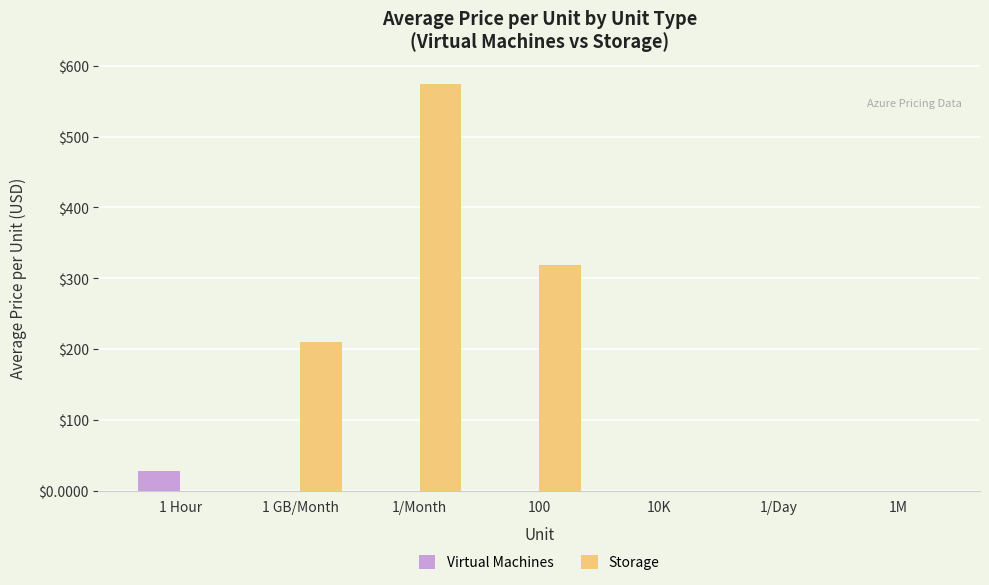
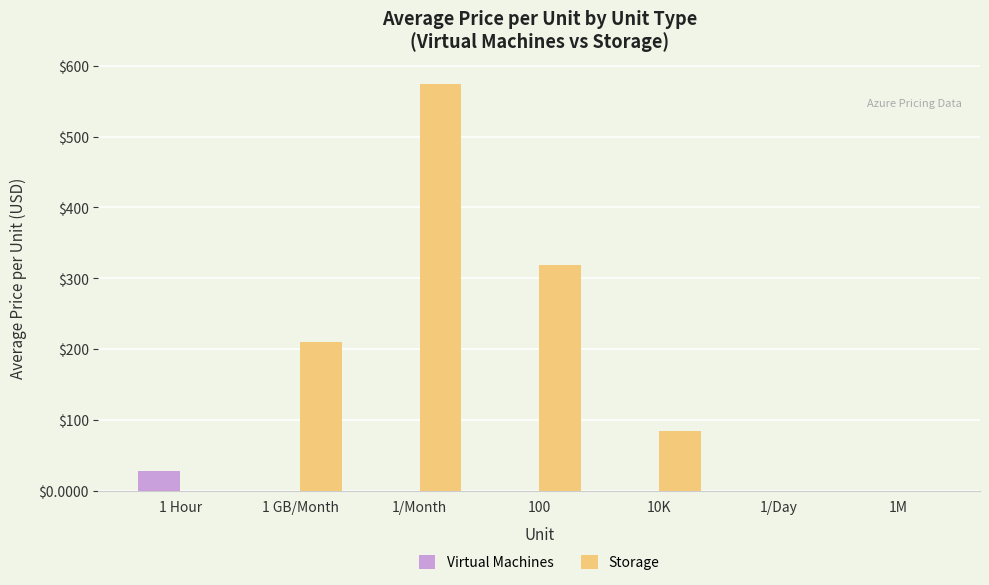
  {
    "Virtual Machines": {
      "1 Hour": "$30",
      "1 GB/Month": "$0",
      "1/Month": "$0",
      "100": "$0",
      "10K": "$0",
      "1/Day": "$0",
      "1M": "$0"
    },
    "Storage": {
      "1 Hour": "$0",
      "1 GB/Month": "$210",
      "1/Month": "$570",
      "100": "$320",
-     "10K": "$0",
+     "10K": "$90",
      "1/Day": "$0",
      "1M": "$0"
    }
  }
